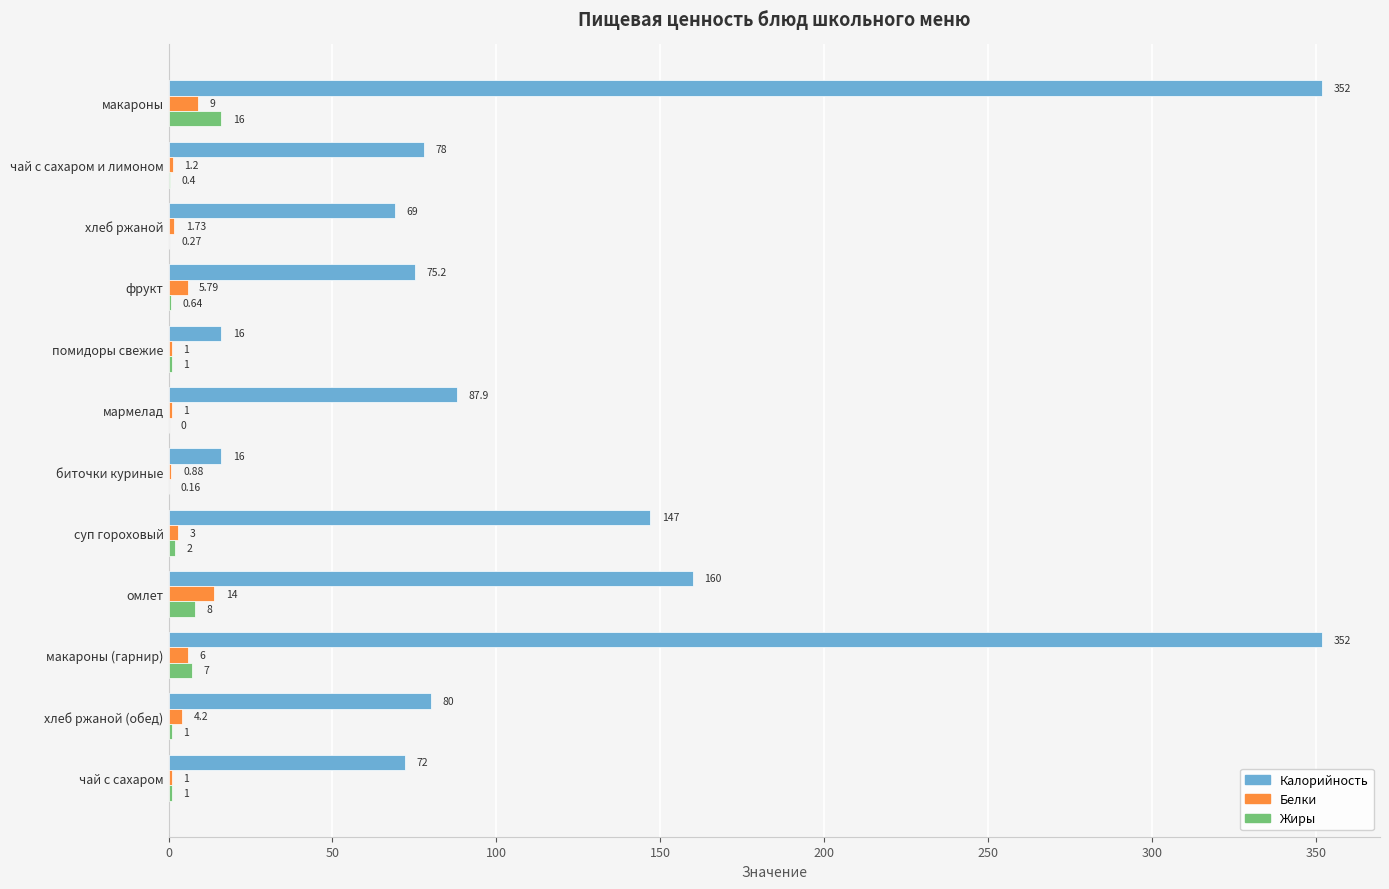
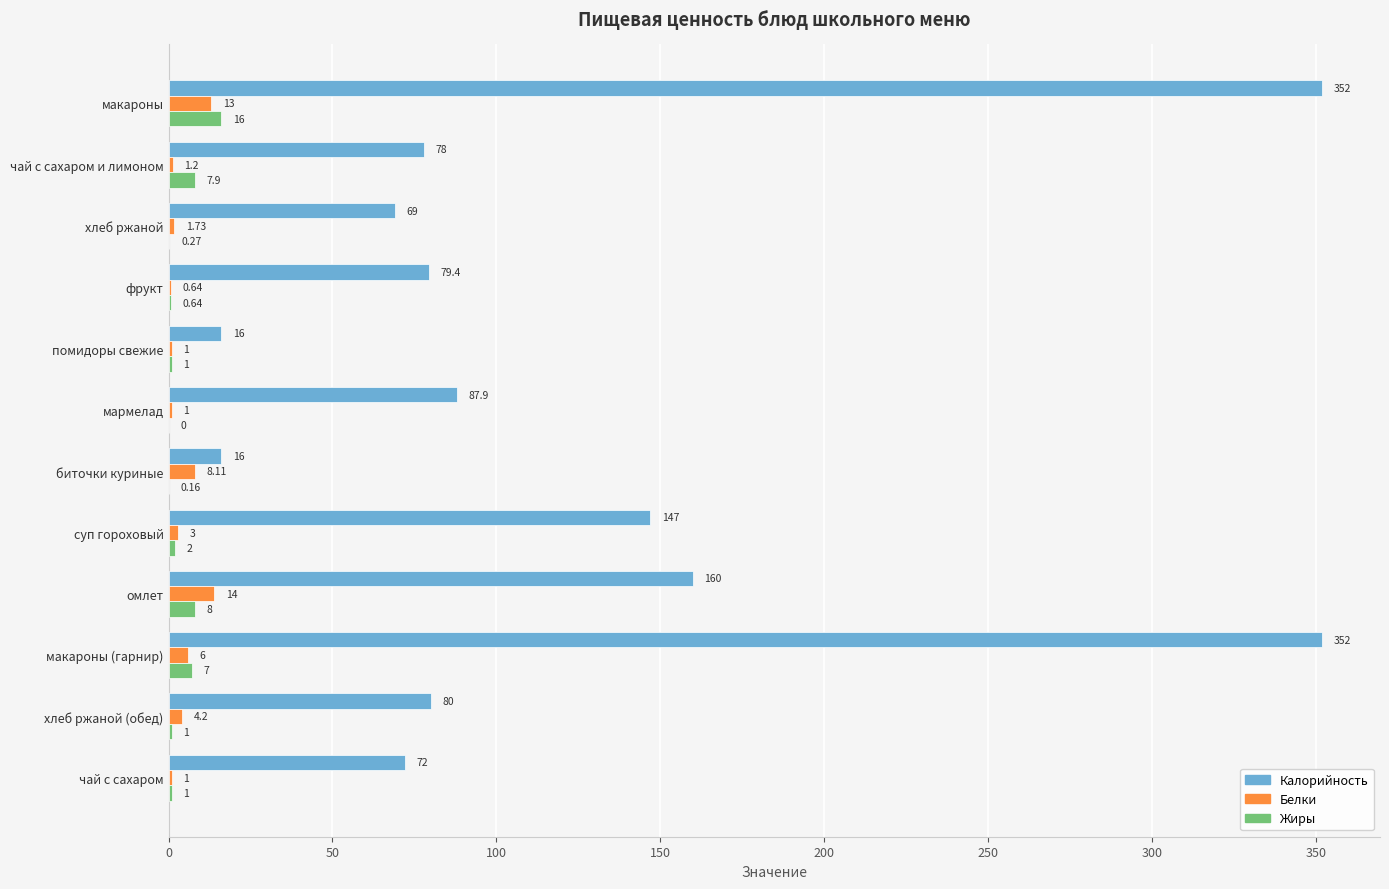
  {
    "Калорийность": {
      "макароны": 352,
      "чай с сахаром и лимоном": 78,
      "хлеб ржаной": 69,
-     "фрукт": 75.2,
+     "фрукт": 79.4,
      "помидоры свежие": 16,
      "мармелад": 87.9,
      "биточки куриные": 16,
      "суп гороховый": 147,
      "омлет": 160,
      "макароны (гарнир)": 352,
      "хлеб ржаной (обед)": 80,
      "чай с сахаром": 72
    },
    "Белки": {
-     "макароны": 9,
+     "макароны": 13,
      "чай с сахаром и лимоном": 1.2,
      "хлеб ржаной": 1.73,
-     "фрукт": 5.79,
+     "фрукт": 0.64,
      "помидоры свежие": 1,
      "мармелад": 1,
-     "биточки куриные": 0.88,
+     "биточки куриные": 8.11,
      "суп гороховый": 3,
      "омлет": 14,
      "макароны (гарнир)": 6,
      "хлеб ржаной (обед)": 4.2,
      "чай с сахаром": 1
    },
    "Жиры": {
      "макароны": 16,
-     "чай с сахаром и лимоном": 0.4,
+     "чай с сахаром и лимоном": 7.9,
      "хлеб ржаной": 0.27,
      "фрукт": 0.64,
      "помидоры свежие": 1,
      "мармелад": 0,
      "биточки куриные": 0.16,
      "суп гороховый": 2,
      "омлет": 8,
      "макароны (гарнир)": 7,
      "хлеб ржаной (обед)": 1,
      "чай с сахаром": 1
    }
  }
